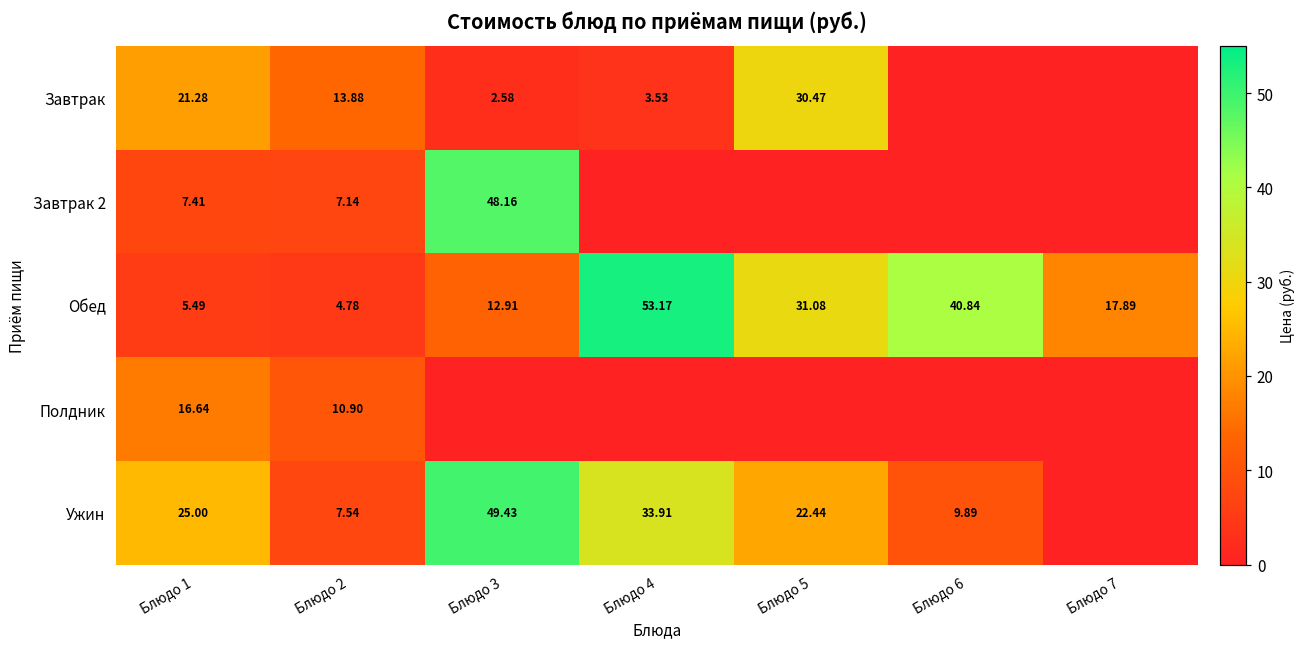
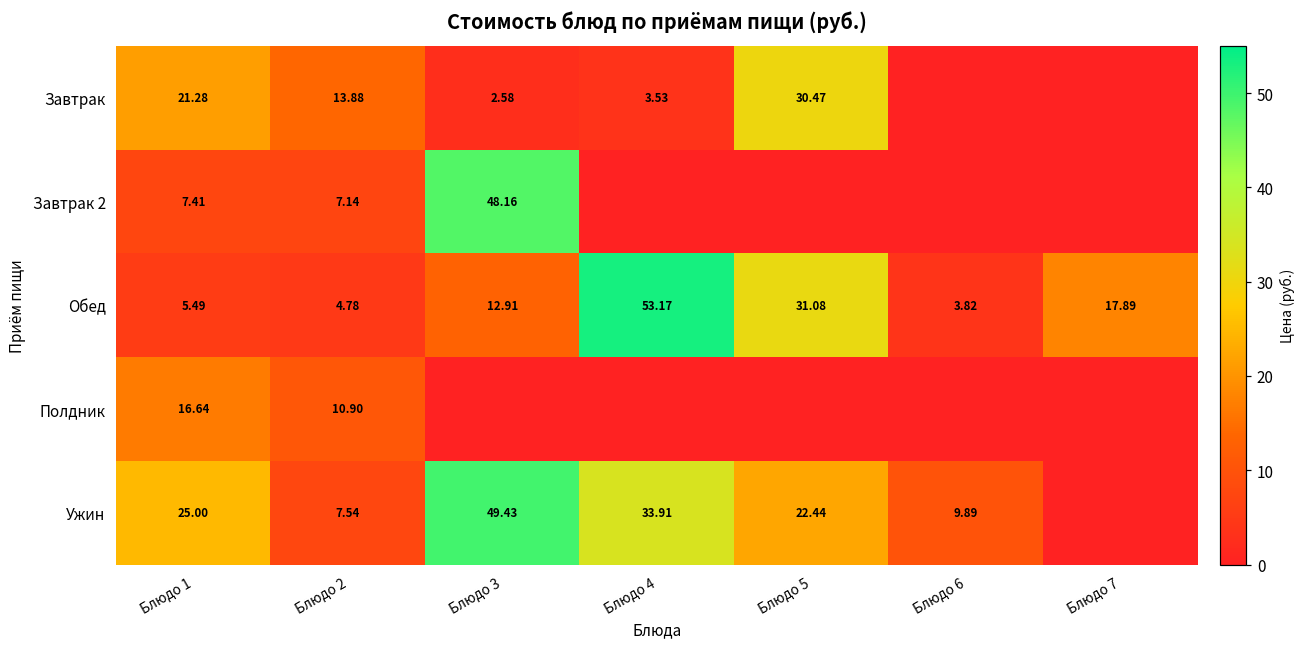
  {
    "Завтрак": {
      "Блюдо 1": 21.28,
      "Блюдо 2": 13.88,
      "Блюдо 3": 2.58,
      "Блюдо 4": 3.53,
      "Блюдо 5": 30.47
    },
    "Завтрак 2": {
      "Блюдо 1": 7.41,
      "Блюдо 2": 7.14,
      "Блюдо 3": 48.16
    },
    "Обед": {
      "Блюдо 1": 5.49,
      "Блюдо 2": 4.78,
      "Блюдо 3": 12.91,
      "Блюдо 4": 53.17,
      "Блюдо 5": 31.08,
-     "Блюдо 6": 40.84,
+     "Блюдо 6": 3.82,
      "Блюдо 7": 17.89
    },
    "Полдник": {
      "Блюдо 1": 16.64,
      "Блюдо 2": 10.90
    },
    "Ужин": {
      "Блюдо 1": 25.00,
      "Блюдо 2": 7.54,
      "Блюдо 3": 49.43,
      "Блюдо 4": 33.91,
      "Блюдо 5": 22.44,
      "Блюдо 6": 9.89
    }
  }
